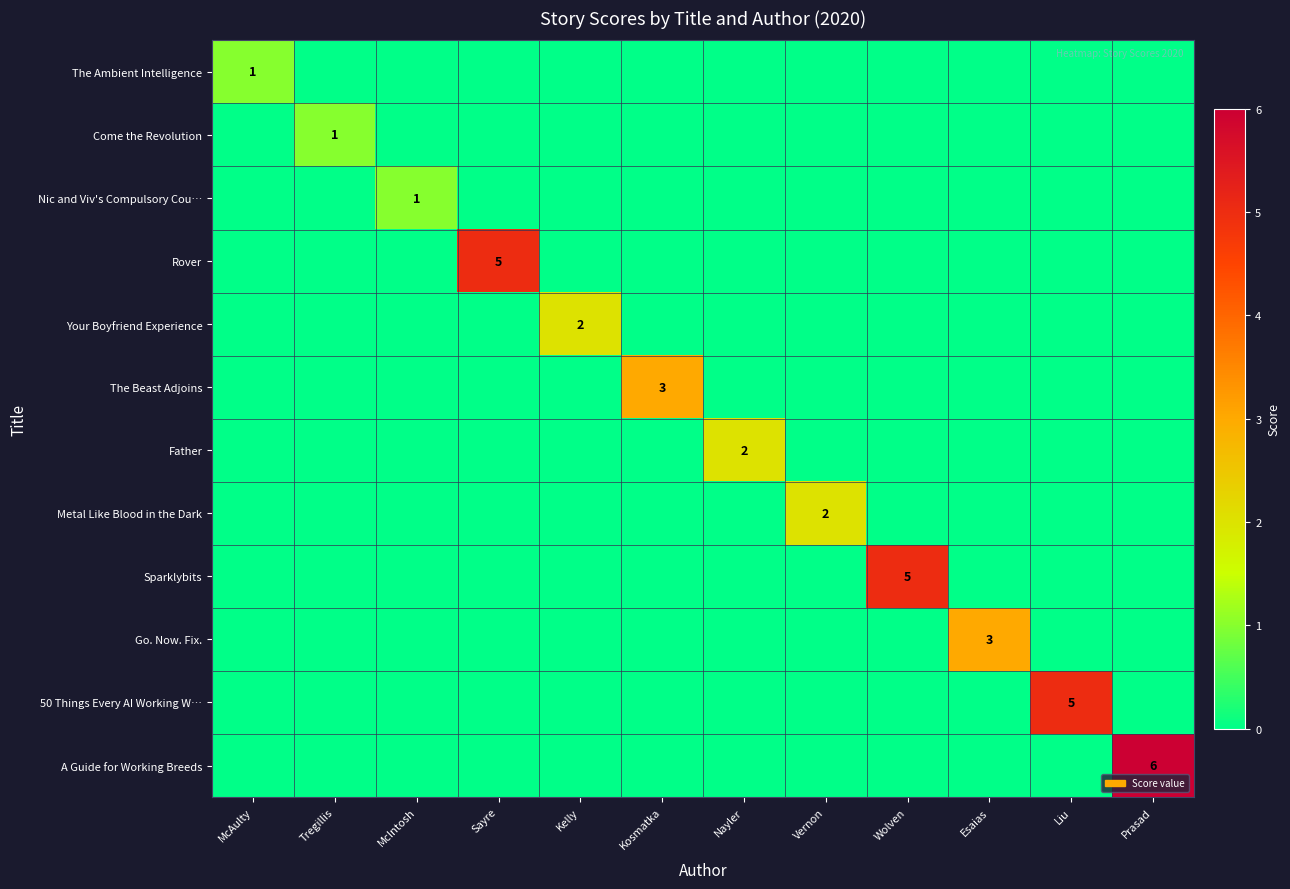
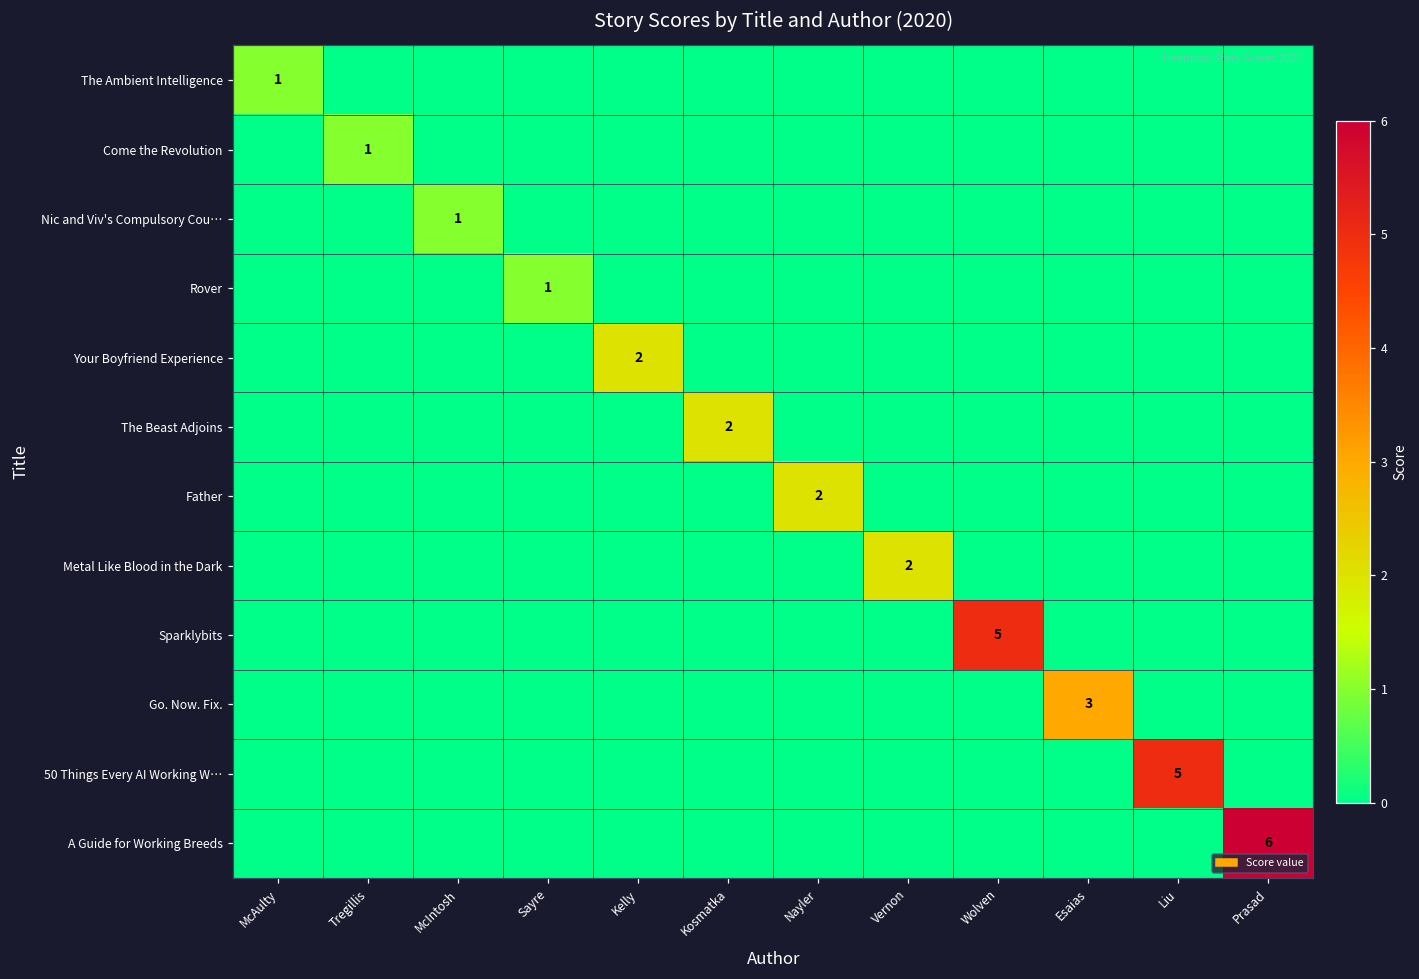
  {
    "The Ambient Intelligence": {
      "McAulty": 1,
      "Prasad": 2020
    },
    "Come the Revolution": {
      "Tregillis": 1
    },
    "Nic and Viv's Compulsory Cou…": {
      "McIntosh": 1
    },
    "Rover": {
-     "Sayre": 5
+     "Sayre": 1
    },
    "Your Boyfriend Experience": {
      "Kelly": 2
    },
    "The Beast Adjoins": {
-     "Kosmatka": 3
+     "Kosmatka": 2
    },
    "Father": {
      "Nayler": 2
    },
    "Metal Like Blood in the Dark": {
      "Vernon": 2
    },
    "Sparklybits": {
      "Wolven": 5
    },
    "Go. Now. Fix.": {
      "Esaias": 3
    },
    "50 Things Every AI Working W…": {
      "Liu": 5
    },
    "A Guide for Working Breeds": {
      "Prasad": 6
    }
  }
